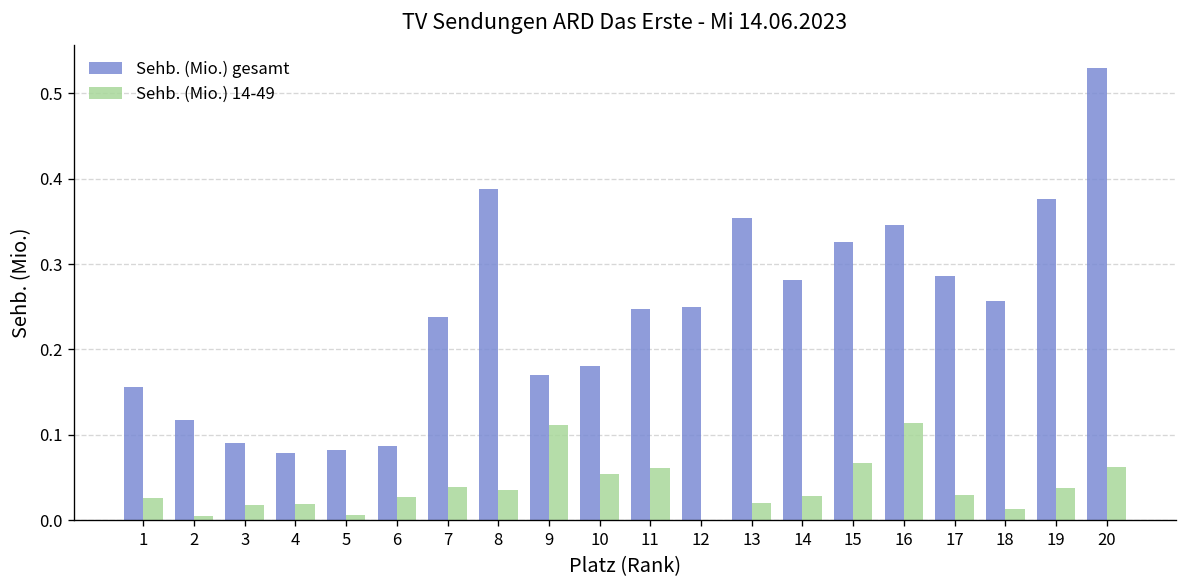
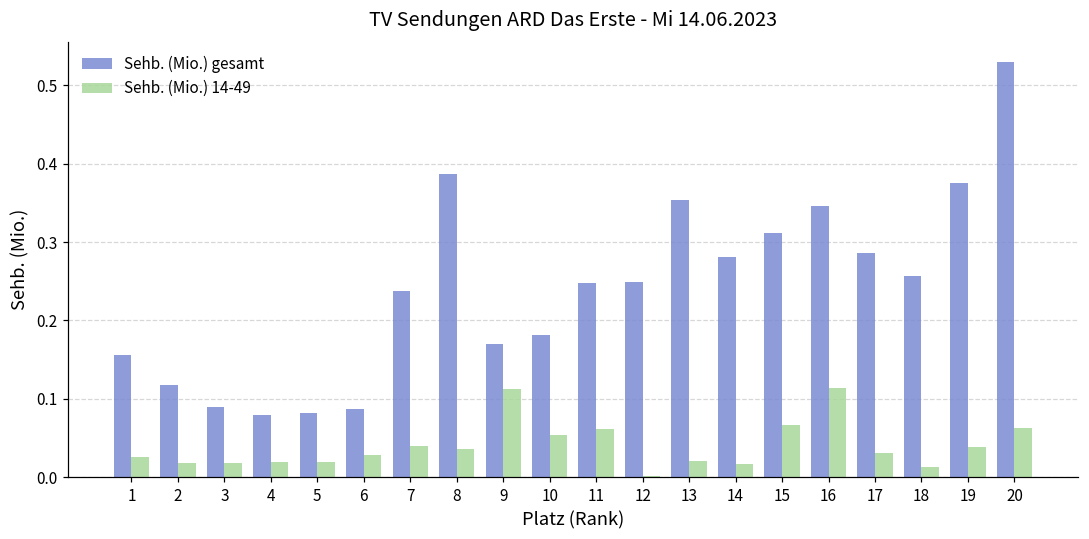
  {
    "Sehb. (Mio.) gesamt": {
      "1": 0.16,
      "2": 0.12,
      "3": 0.09,
      "4": 0.08,
      "5": 0.08,
      "6": 0.09,
      "7": 0.24,
      "8": 0.39,
      "9": 0.17,
      "10": 0.18,
      "11": 0.25,
      "12": 0.25,
      "13": 0.35,
      "14": 0.28,
-     "15": 0.33,
+     "15": 0.31,
      "16": 0.35,
      "17": 0.29,
      "18": 0.26,
      "19": 0.38,
      "20": 0.53
    },
    "Sehb. (Mio.) 14-49": {
      "1": 0.03,
-     "2": 0.01,
+     "2": 0.02,
      "3": 0.02,
      "4": 0.02,
-     "5": 0.01,
+     "5": 0.02,
      "6": 0.03,
      "7": 0.04,
      "8": 0.04,
      "9": 0.11,
      "10": 0.05,
      "11": 0.06,
      "13": 0.02,
-     "14": 0.03,
+     "14": 0.02,
      "15": 0.07,
      "16": 0.11,
      "17": 0.03,
      "18": 0.01,
      "19": 0.04,
      "20": 0.06
    }
  }
